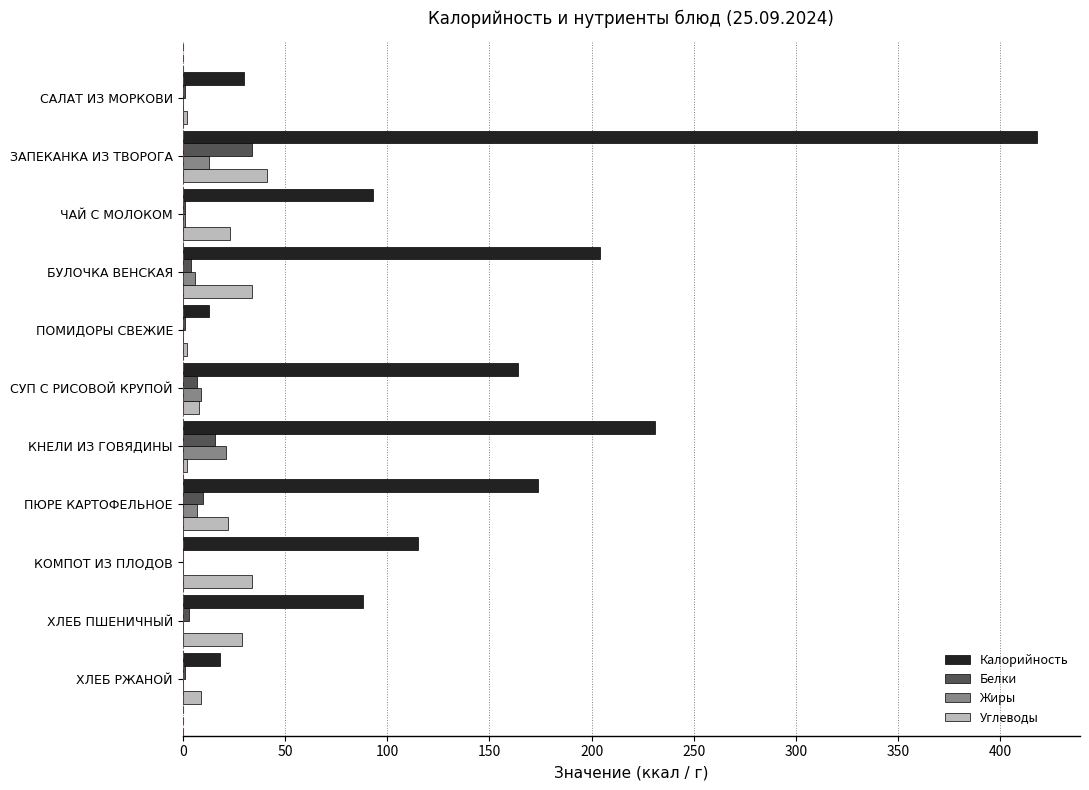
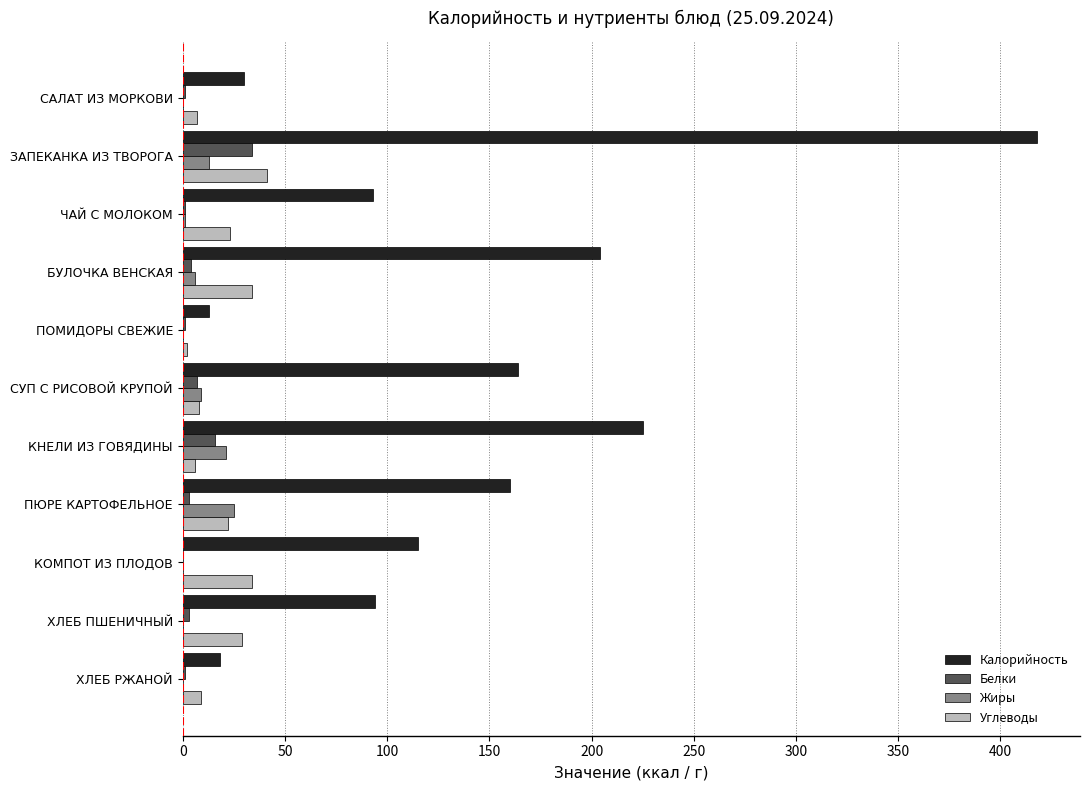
  {
    "Калорийность": {
      "САЛАТ ИЗ МОРКОВИ": 30,
      "ЗАПЕКАНКА ИЗ ТВОРОГА": 418,
      "ЧАЙ С МОЛОКОМ": 93,
      "БУЛОЧКА ВЕНСКАЯ": 204,
      "ПОМИДОРЫ СВЕЖИЕ": 13,
      "СУП С РИСОВОЙ КРУПОЙ": 164,
-     "КНЕЛИ ИЗ ГОВЯДИНЫ": 231,
-     "ПЮРЕ КАРТОФЕЛЬНОЕ": 174,
+     "КНЕЛИ ИЗ ГОВЯДИНЫ": 225,
+     "ПЮРЕ КАРТОФЕЛЬНОЕ": 160,
      "КОМПОТ ИЗ ПЛОДОВ": 115,
-     "ХЛЕБ ПШЕНИЧНЫЙ": 88,
+     "ХЛЕБ ПШЕНИЧНЫЙ": 94,
      "ХЛЕБ РЖАНОЙ": 18
    },
    "Белки": {
      "ЗАПЕКАНКА ИЗ ТВОРОГА": 34,
      "БУЛОЧКА ВЕНСКАЯ": 4,
      "СУП С РИСОВОЙ КРУПОЙ": 7,
      "КНЕЛИ ИЗ ГОВЯДИНЫ": 16,
-     "ПЮРЕ КАРТОФЕЛЬНОЕ": 10,
+     "ПЮРЕ КАРТОФЕЛЬНОЕ": 3,
      "КОМПОТ ИЗ ПЛОДОВ": 0,
      "ХЛЕБ ПШЕНИЧНЫЙ": 3
    },
    "Жиры": {
      "САЛАТ ИЗ МОРКОВИ": 0,
      "ЗАПЕКАНКА ИЗ ТВОРОГА": 13,
      "БУЛОЧКА ВЕНСКАЯ": 6,
      "ПОМИДОРЫ СВЕЖИЕ": 0,
      "СУП С РИСОВОЙ КРУПОЙ": 9,
      "КНЕЛИ ИЗ ГОВЯДИНЫ": 21,
-     "ПЮРЕ КАРТОФЕЛЬНОЕ": 7,
+     "ПЮРЕ КАРТОФЕЛЬНОЕ": 25,
      "КОМПОТ ИЗ ПЛОДОВ": 0,
      "ХЛЕБ ПШЕНИЧНЫЙ": 0,
      "ХЛЕБ РЖАНОЙ": 0
    },
    "Углеводы": {
-     "САЛАТ ИЗ МОРКОВИ": 2,
+     "САЛАТ ИЗ МОРКОВИ": 7,
      "ЗАПЕКАНКА ИЗ ТВОРОГА": 41,
      "ЧАЙ С МОЛОКОМ": 23,
      "БУЛОЧКА ВЕНСКАЯ": 34,
      "ПОМИДОРЫ СВЕЖИЕ": 2,
      "СУП С РИСОВОЙ КРУПОЙ": 8,
-     "КНЕЛИ ИЗ ГОВЯДИНЫ": 2,
+     "КНЕЛИ ИЗ ГОВЯДИНЫ": 6,
      "ПЮРЕ КАРТОФЕЛЬНОЕ": 22,
      "КОМПОТ ИЗ ПЛОДОВ": 34,
      "ХЛЕБ ПШЕНИЧНЫЙ": 29,
      "ХЛЕБ РЖАНОЙ": 9
    }
  }
